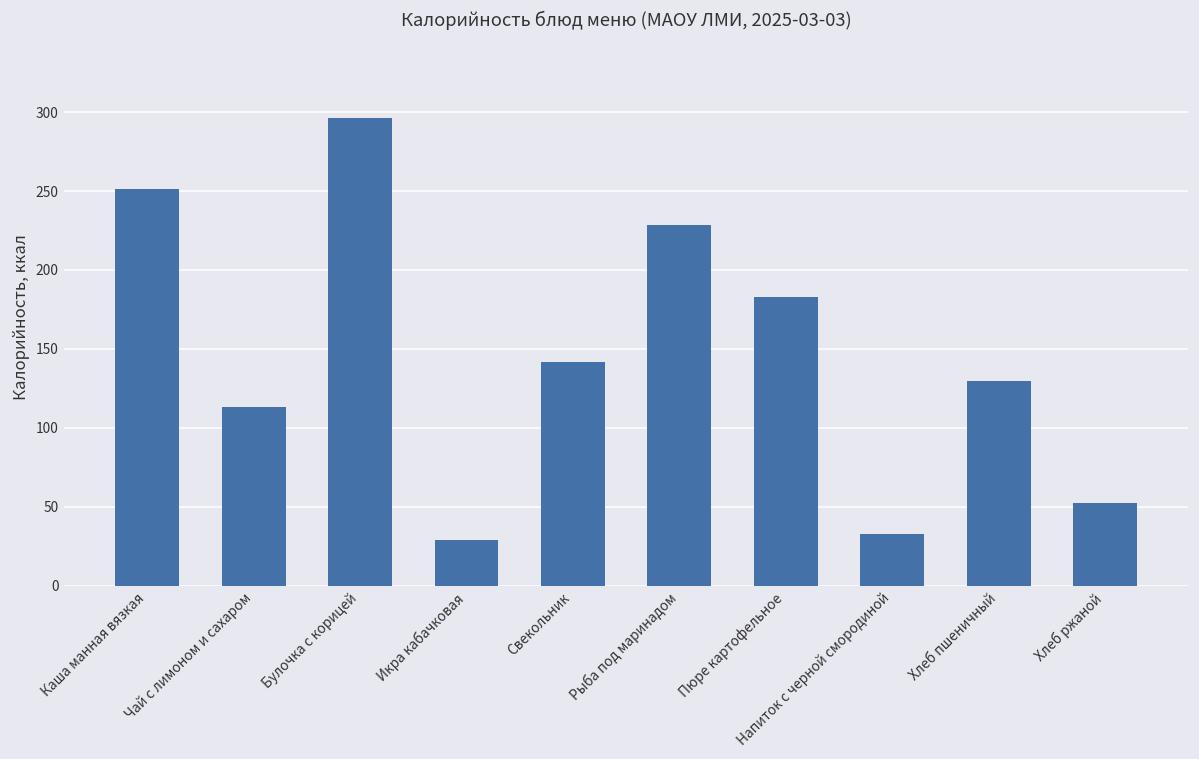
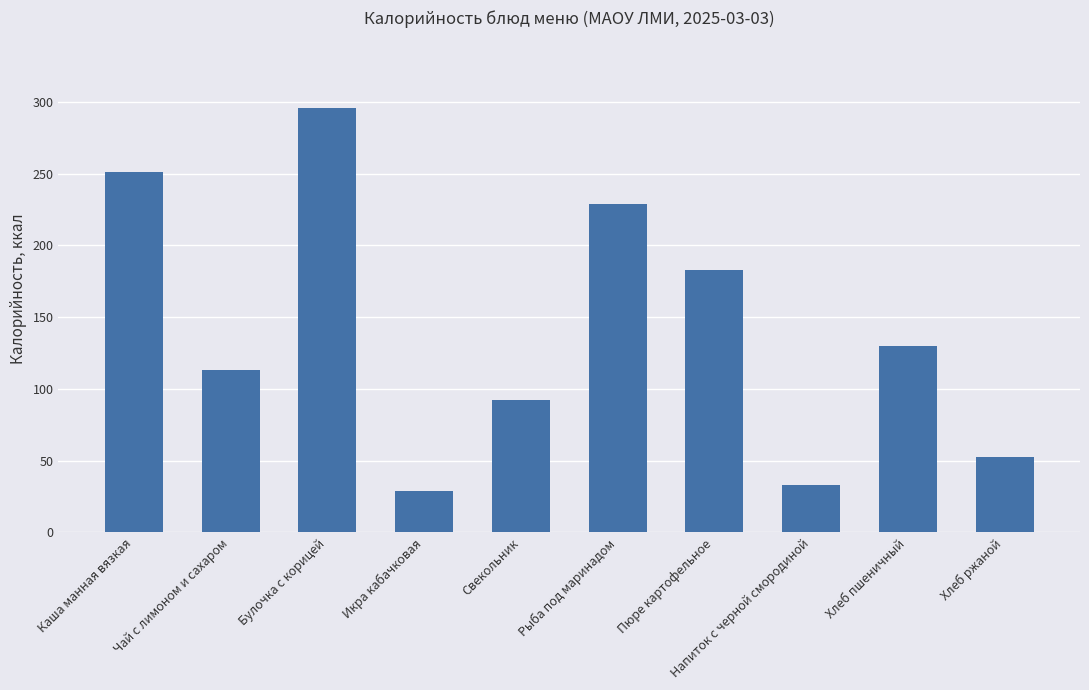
  {
    "Каша манная вязкая": 251,
    "Чай с лимоном и сахаром": 113,
    "Булочка с корицей": 296,
    "Икра кабачковая": 29,
-   "Свекольник": 142,
+   "Свекольник": 92,
    "Рыба под маринадом": 229,
    "Пюре картофельное": 183,
    "Напиток с черной смородиной": 33,
    "Хлеб пшеничный": 130,
    "Хлеб ржаной": 52
  }
